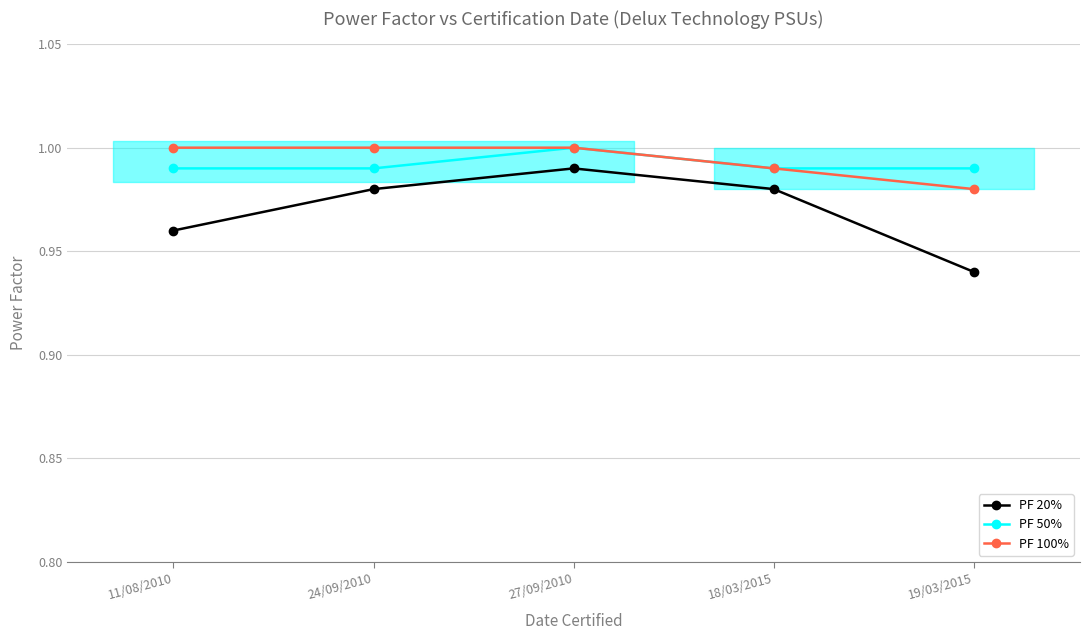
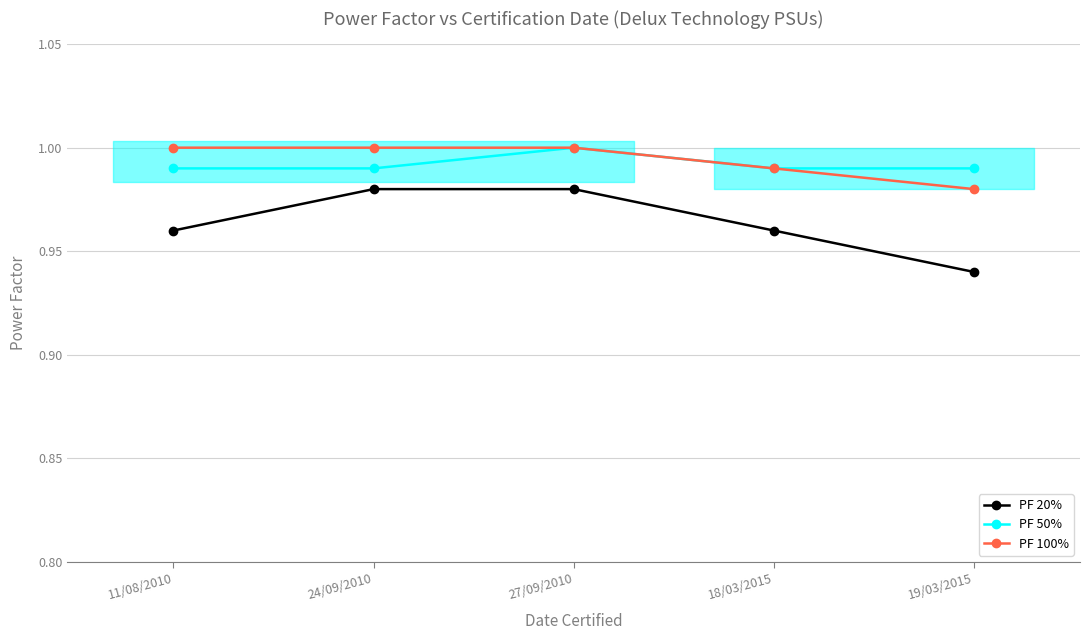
  {
    "PF 20%": {
      "11/08/2010": 0.96,
      "24/09/2010": 0.98,
-     "27/09/2010": 0.99,
-     "18/03/2015": 0.98,
+     "27/09/2010": 0.98,
+     "18/03/2015": 0.96,
      "19/03/2015": 0.94
    },
    "PF 100%": {
      "11/08/2010": 1.00,
      "24/09/2010": 1.00,
      "19/03/2015": 0.98
    }
  }
